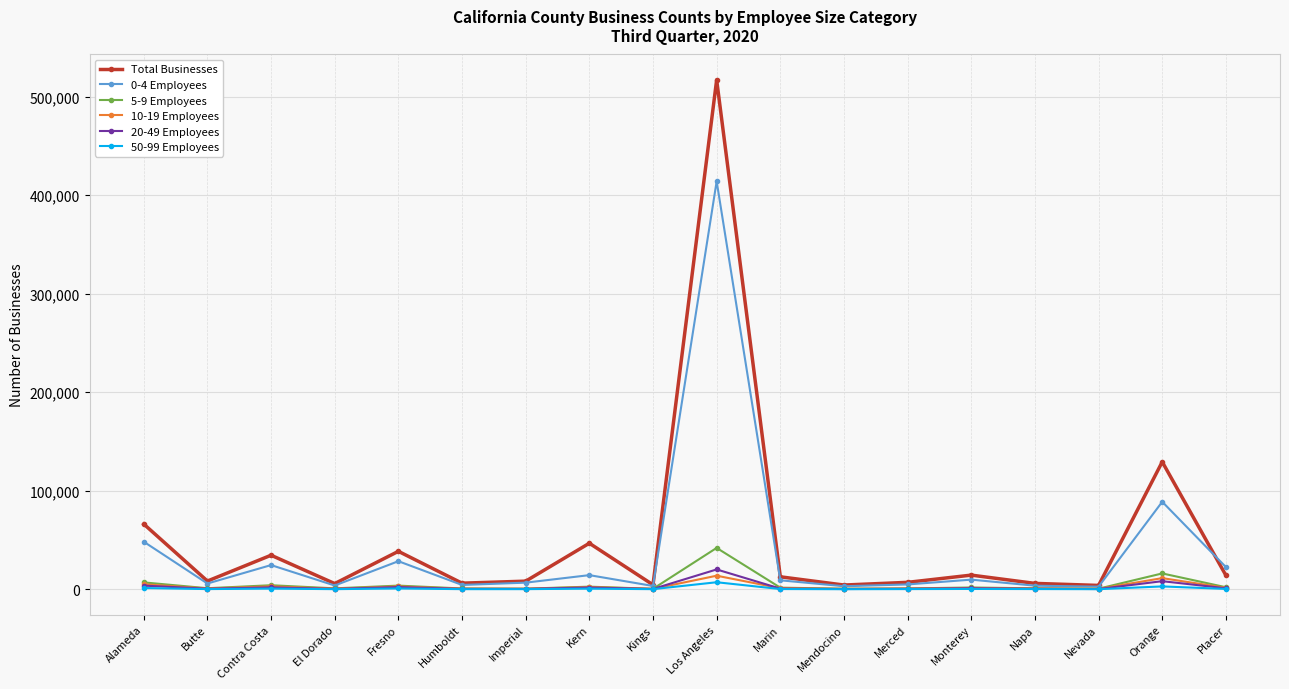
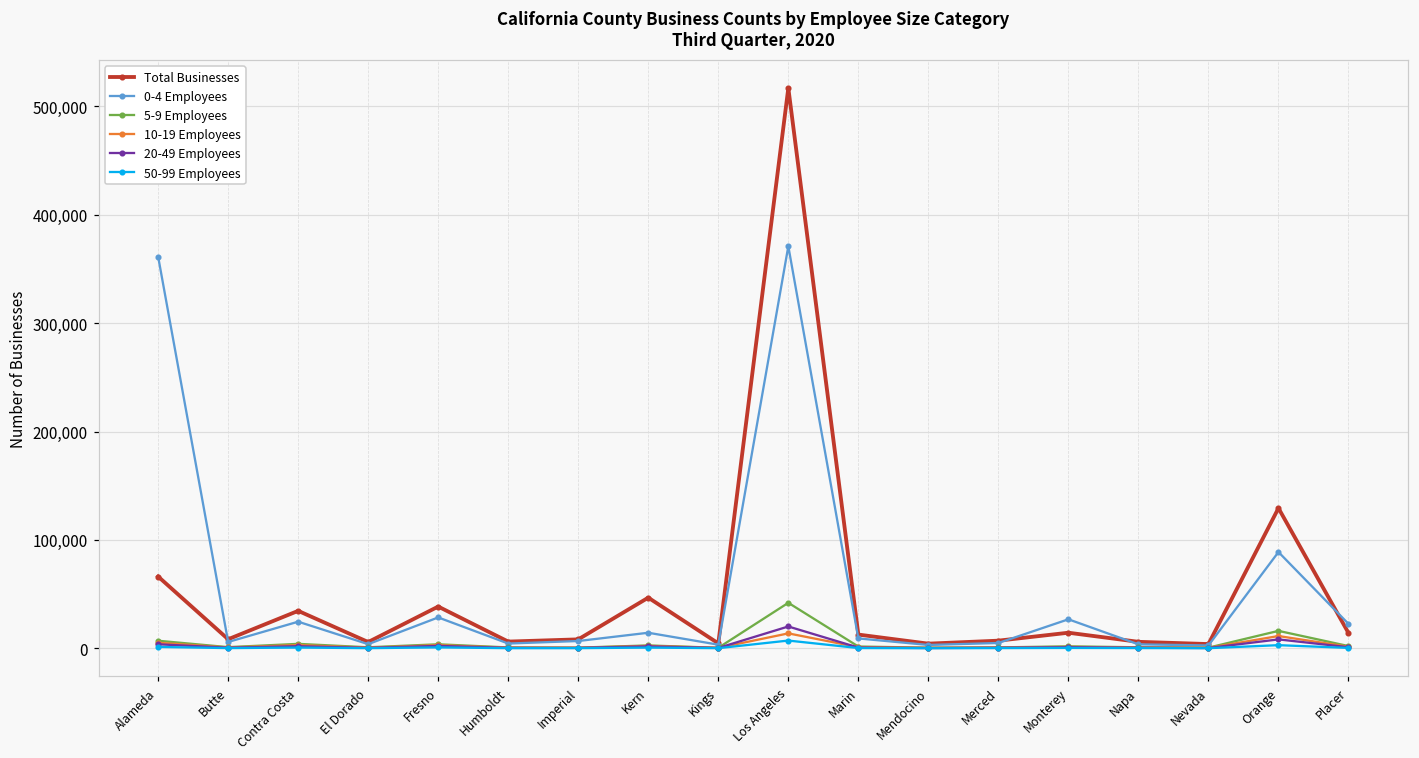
  {
    "Total Businesses": {
      "Alameda": "70,000",
      "Contra Costa": "30,000",
      "Fresno": "40,000",
      "Kern": "50,000",
      "Los Angeles": "520,000",
      "Marin": "10,000",
      "Monterey": "10,000",
      "Orange": "130,000",
      "Placer": "10,000"
    },
    "0-4 Employees": {
-     "Alameda": "50,000",
+     "Alameda": "360,000",
      "Contra Costa": "20,000",
      "Fresno": "30,000",
      "Kern": "10,000",
-     "Los Angeles": "410,000",
+     "Los Angeles": "370,000",
      "Marin": "10,000",
-     "Monterey": "10,000",
+     "Monterey": "30,000",
      "Orange": "90,000",
      "Placer": "20,000"
    },
    "5-9 Employees": {
      "Los Angeles": "40,000",
      "Orange": "20,000"
    },
    "10-19 Employees": {
      "Los Angeles": "10,000",
      "Orange": "10,000"
    },
    "20-49 Employees": {
      "Los Angeles": "20,000",
      "Orange": "10,000"
    },
    "50-99 Employees": {
      "Los Angeles": "10,000",
      "Orange": "0"
    }
  }
